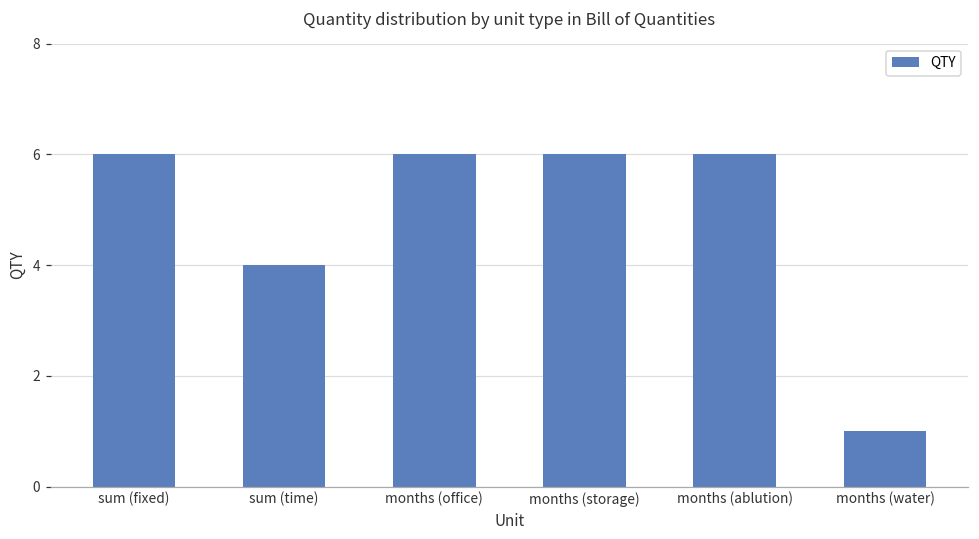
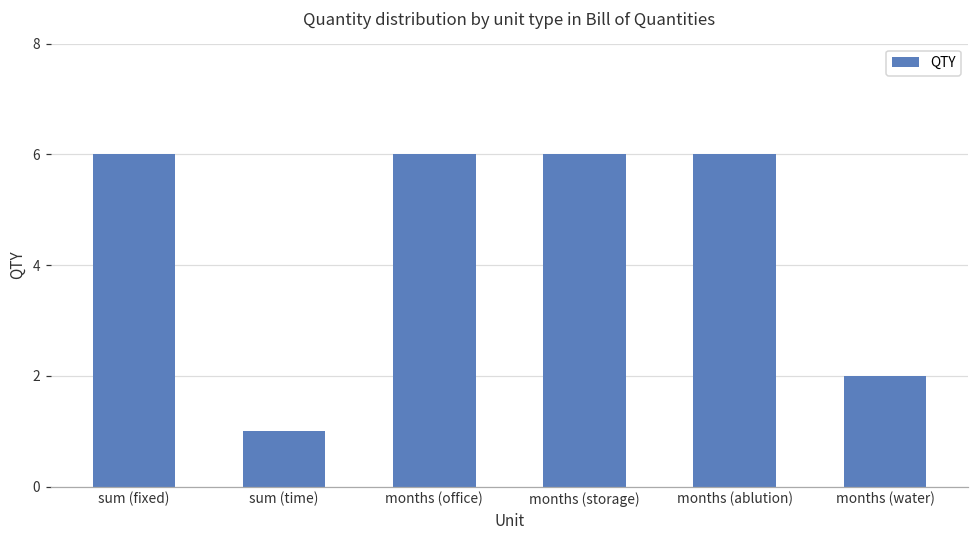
  {
    "sum (fixed)": 6,
-   "sum (time)": 4,
+   "sum (time)": 1,
    "months (office)": 6,
    "months (storage)": 6,
    "months (ablution)": 6,
-   "months (water)": 1
+   "months (water)": 2
  }
